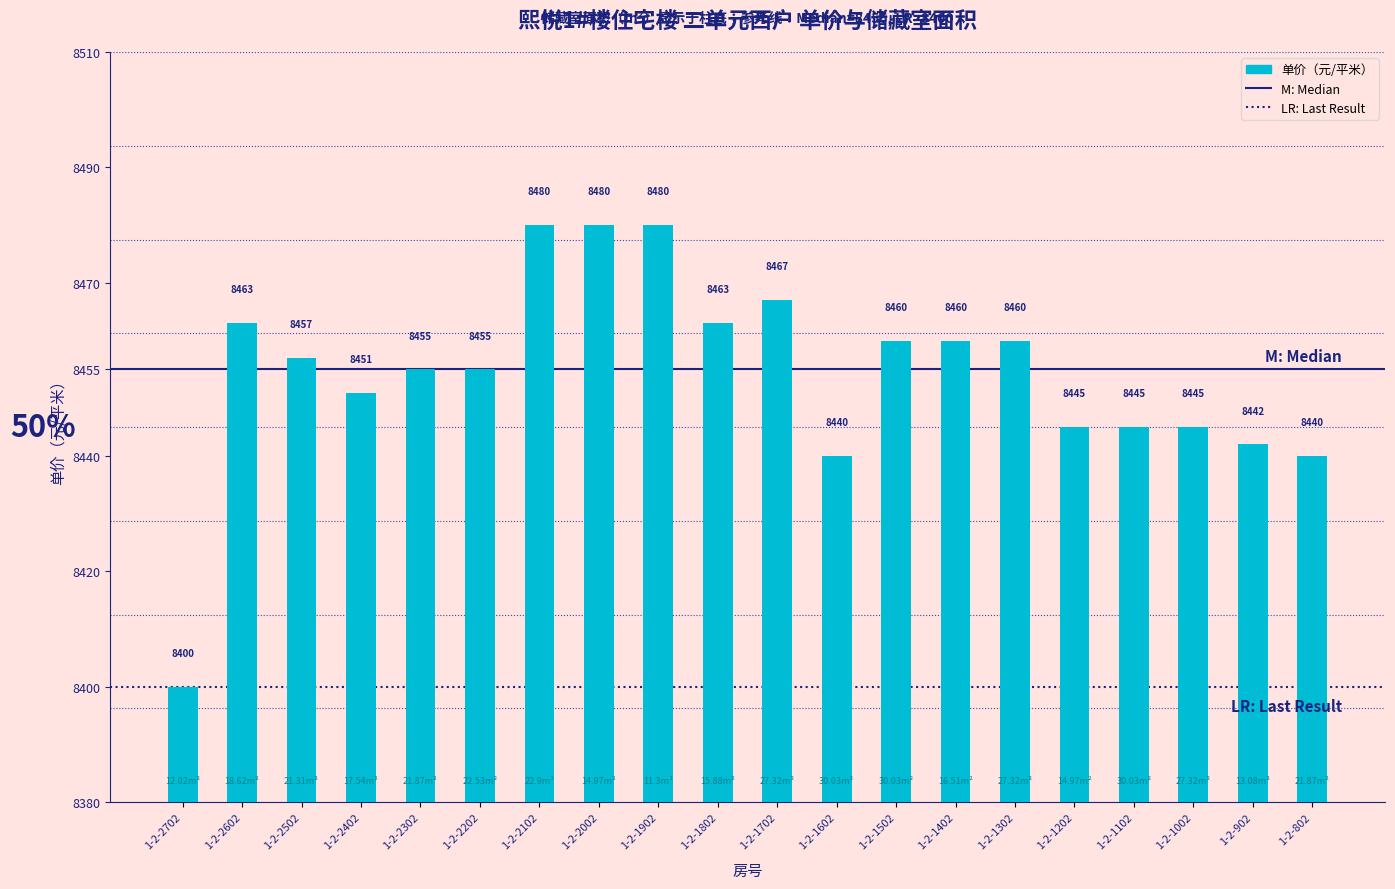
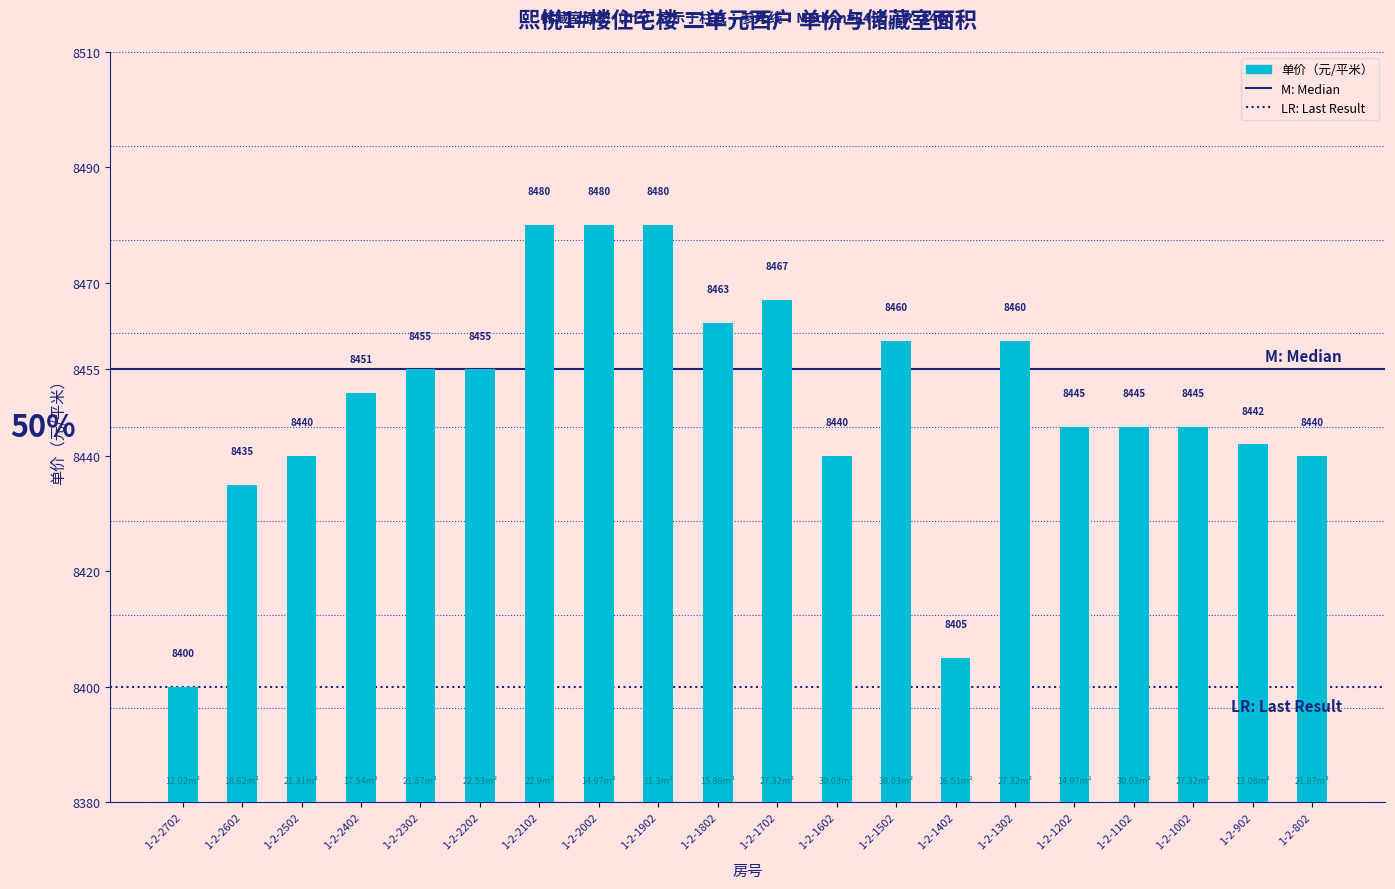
  {
-   "1-2-2602": 8463,
-   "1-2-2502": 8457,
-   "1-2-1402": 8460
+   "1-2-2602": 8435,
+   "1-2-2502": 8440,
+   "1-2-1402": 8405
  }
